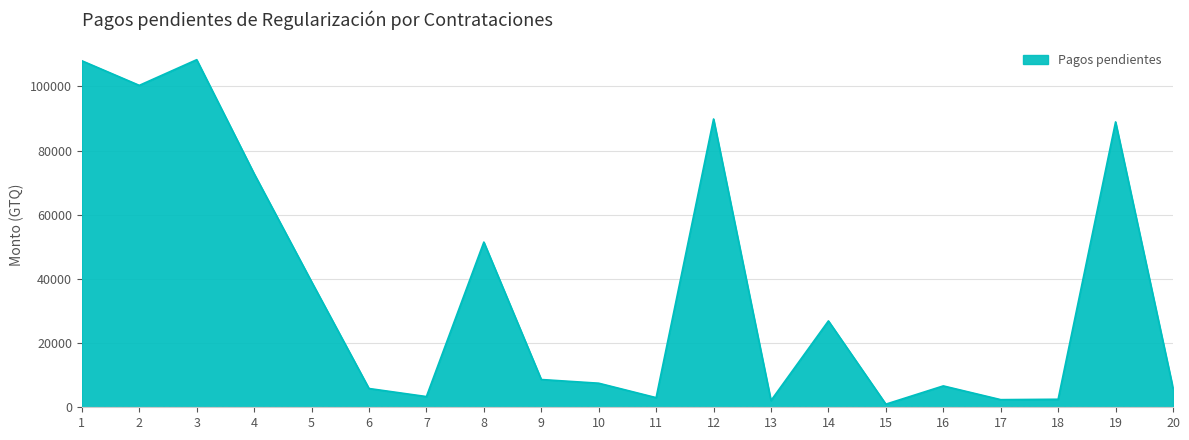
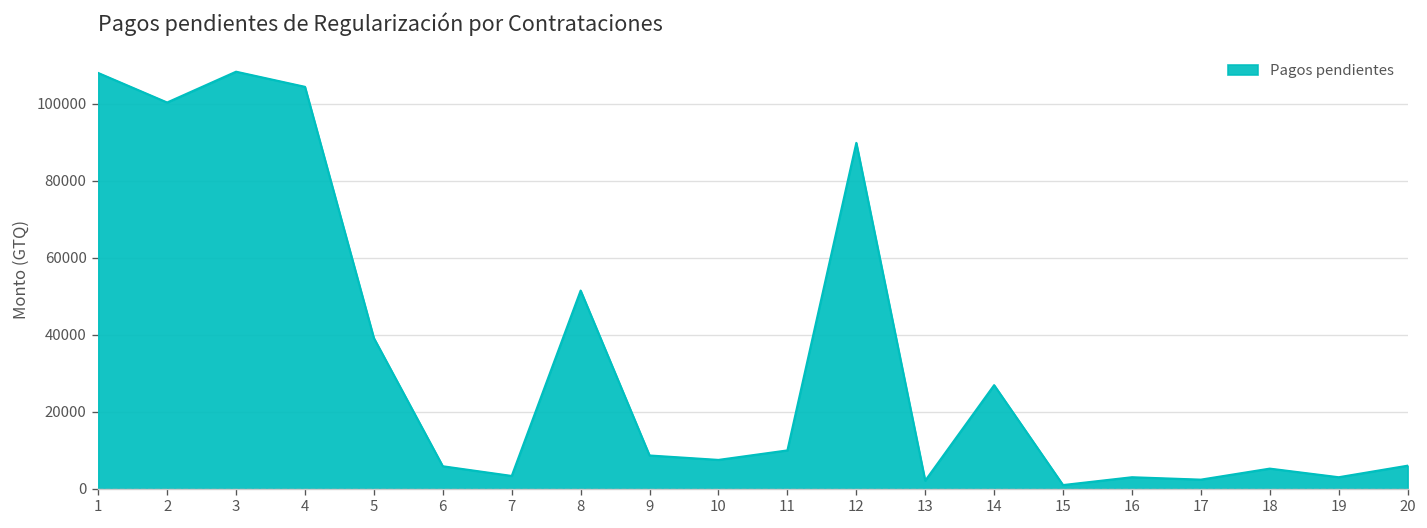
  {
    "1": 108000,
    "2": 100000,
    "3": 108000,
-   "4": 73000,
+   "4": 104000,
    "5": 39000,
    "6": 6000,
    "7": 3000,
    "8": 51000,
    "9": 9000,
    "10": 8000,
-   "11": 3000,
+   "11": 10000,
    "12": 90000,
    "13": 2000,
    "14": 27000,
    "15": 1000,
-   "16": 7000,
+   "16": 3000,
    "17": 2000,
-   "18": 3000,
-   "19": 89000,
+   "18": 5000,
+   "19": 3000,
    "20": 6000
  }
